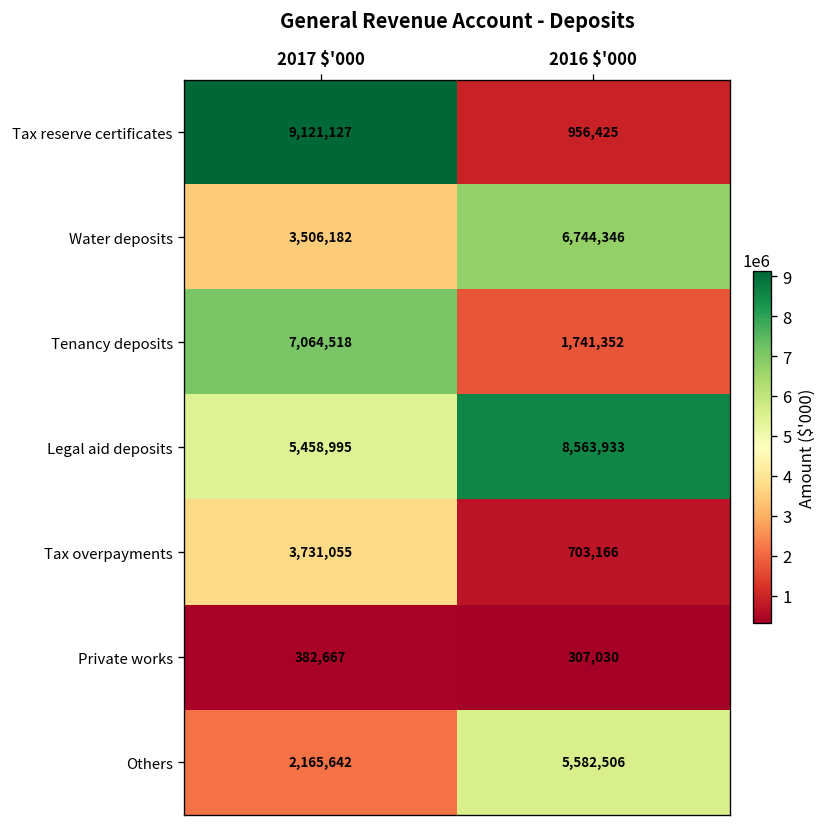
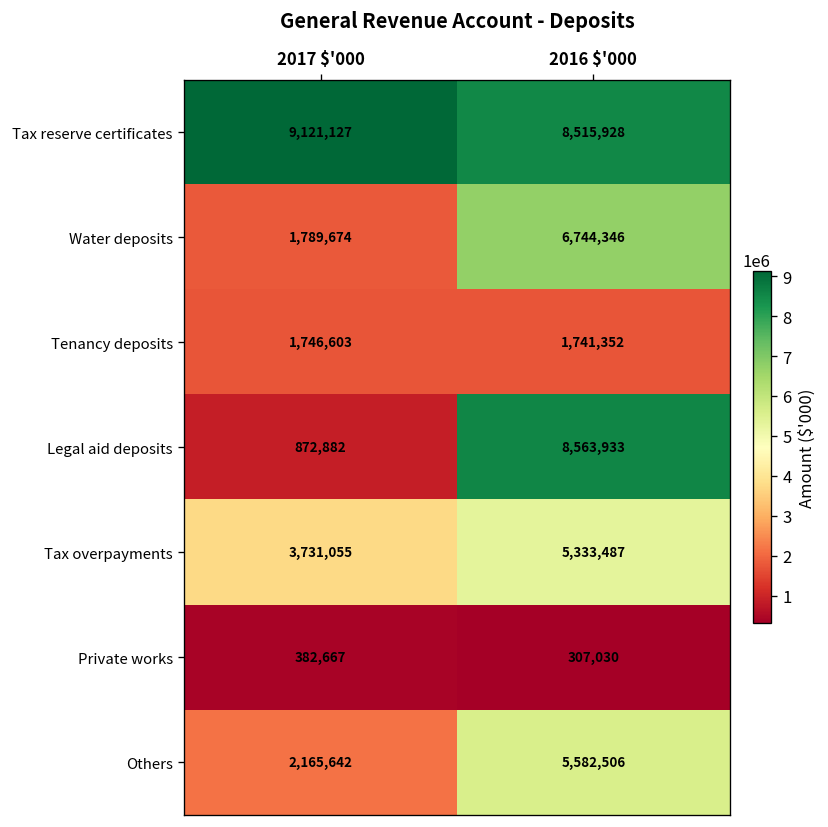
  {
    "Tax reserve certificates": {
      "2017 $'000": "9,121,127",
-     "2016 $'000": "956,425"
+     "2016 $'000": "8,515,928"
    },
    "Water deposits": {
-     "2017 $'000": "3,506,182",
+     "2017 $'000": "1,789,674",
      "2016 $'000": "6,744,346"
    },
    "Tenancy deposits": {
-     "2017 $'000": "7,064,518",
+     "2017 $'000": "1,746,603",
      "2016 $'000": "1,741,352"
    },
    "Legal aid deposits": {
-     "2017 $'000": "5,458,995",
+     "2017 $'000": "872,882",
      "2016 $'000": "8,563,933"
    },
    "Tax overpayments": {
      "2017 $'000": "3,731,055",
-     "2016 $'000": "703,166"
+     "2016 $'000": "5,333,487"
    },
    "Private works": {
      "2017 $'000": "382,667",
      "2016 $'000": "307,030"
    },
    "Others": {
      "2017 $'000": "2,165,642",
      "2016 $'000": "5,582,506"
    }
  }
